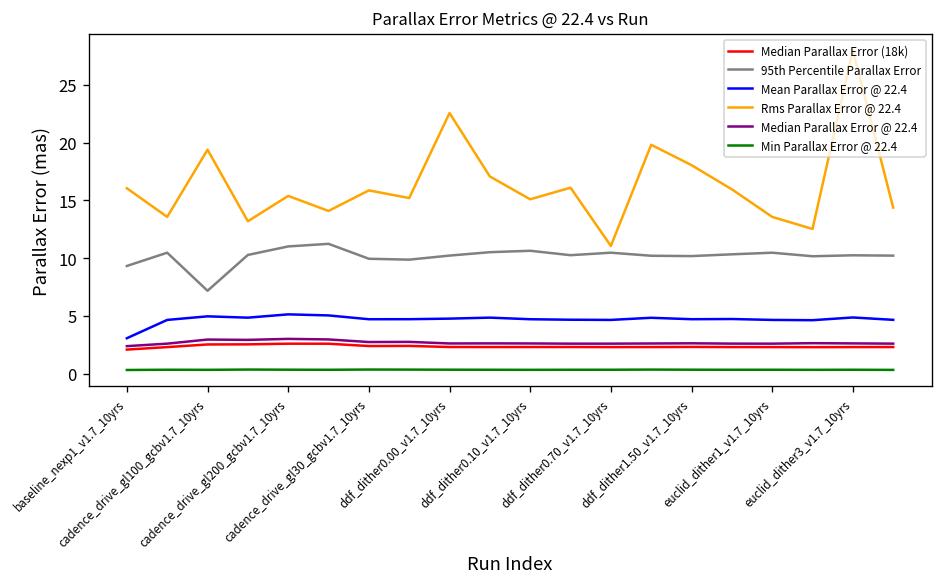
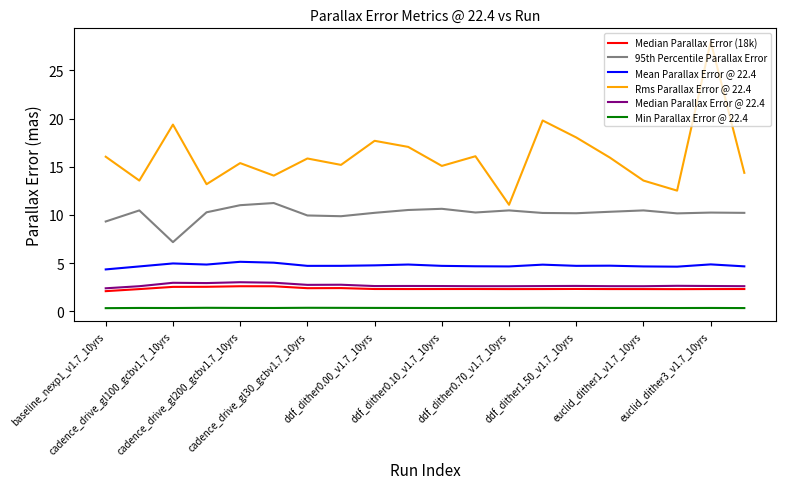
  {
    "Median Parallax Error (18k)": {
      "baseline_nexp1_v1.7_10yrs": 2,
      "cadence_drive_gl100_gcbv1.7_10yrs": 3,
      "cadence_drive_gl200_gcbv1.7_10yrs": 3,
      "cadence_drive_gl30_gcbv1.7_10yrs": 2,
      "ddf_dither0.00_v1.7_10yrs": 2,
      "ddf_dither0.10_v1.7_10yrs": 2,
      "ddf_dither0.70_v1.7_10yrs": 2,
      "ddf_dither1.50_v1.7_10yrs": 2,
      "euclid_dither1_v1.7_10yrs": 2,
      "euclid_dither3_v1.7_10yrs": 2
    },
    "95th Percentile Parallax Error": {
      "baseline_nexp1_v1.7_10yrs": 9,
      "cadence_drive_gl100_gcbv1.7_10yrs": 7,
      "cadence_drive_gl200_gcbv1.7_10yrs": 11,
      "cadence_drive_gl30_gcbv1.7_10yrs": 10,
      "ddf_dither0.00_v1.7_10yrs": 10,
      "ddf_dither0.10_v1.7_10yrs": 11,
      "ddf_dither0.70_v1.7_10yrs": 10,
      "ddf_dither1.50_v1.7_10yrs": 10,
      "euclid_dither1_v1.7_10yrs": 10,
      "euclid_dither3_v1.7_10yrs": 10
    },
    "Mean Parallax Error @ 22.4": {
-     "baseline_nexp1_v1.7_10yrs": 3,
+     "baseline_nexp1_v1.7_10yrs": 4,
      "cadence_drive_gl100_gcbv1.7_10yrs": 5,
      "cadence_drive_gl200_gcbv1.7_10yrs": 5,
      "cadence_drive_gl30_gcbv1.7_10yrs": 5,
      "ddf_dither0.00_v1.7_10yrs": 5,
      "ddf_dither0.10_v1.7_10yrs": 5,
      "ddf_dither0.70_v1.7_10yrs": 5,
      "ddf_dither1.50_v1.7_10yrs": 5,
      "euclid_dither1_v1.7_10yrs": 5,
      "euclid_dither3_v1.7_10yrs": 5
    },
    "Rms Parallax Error @ 22.4": {
      "baseline_nexp1_v1.7_10yrs": 16,
      "cadence_drive_gl100_gcbv1.7_10yrs": 19,
      "cadence_drive_gl200_gcbv1.7_10yrs": 15,
      "cadence_drive_gl30_gcbv1.7_10yrs": 16,
-     "ddf_dither0.00_v1.7_10yrs": 23,
+     "ddf_dither0.00_v1.7_10yrs": 18,
      "ddf_dither0.10_v1.7_10yrs": 15,
      "ddf_dither0.70_v1.7_10yrs": 11,
      "ddf_dither1.50_v1.7_10yrs": 18,
      "euclid_dither1_v1.7_10yrs": 14
    },
    "Median Parallax Error @ 22.4": {
      "baseline_nexp1_v1.7_10yrs": 2,
      "cadence_drive_gl100_gcbv1.7_10yrs": 3,
      "cadence_drive_gl200_gcbv1.7_10yrs": 3,
      "cadence_drive_gl30_gcbv1.7_10yrs": 3,
      "ddf_dither0.00_v1.7_10yrs": 3,
      "ddf_dither0.10_v1.7_10yrs": 3,
      "ddf_dither0.70_v1.7_10yrs": 3,
      "ddf_dither1.50_v1.7_10yrs": 3,
      "euclid_dither1_v1.7_10yrs": 3,
      "euclid_dither3_v1.7_10yrs": 3
    },
    "Min Parallax Error @ 22.4": {
      "baseline_nexp1_v1.7_10yrs": 0,
      "cadence_drive_gl100_gcbv1.7_10yrs": 0,
      "cadence_drive_gl200_gcbv1.7_10yrs": 0,
      "cadence_drive_gl30_gcbv1.7_10yrs": 0,
      "ddf_dither0.00_v1.7_10yrs": 0,
      "ddf_dither0.10_v1.7_10yrs": 0,
      "ddf_dither0.70_v1.7_10yrs": 0,
      "ddf_dither1.50_v1.7_10yrs": 0,
      "euclid_dither1_v1.7_10yrs": 0,
      "euclid_dither3_v1.7_10yrs": 0
    }
  }
